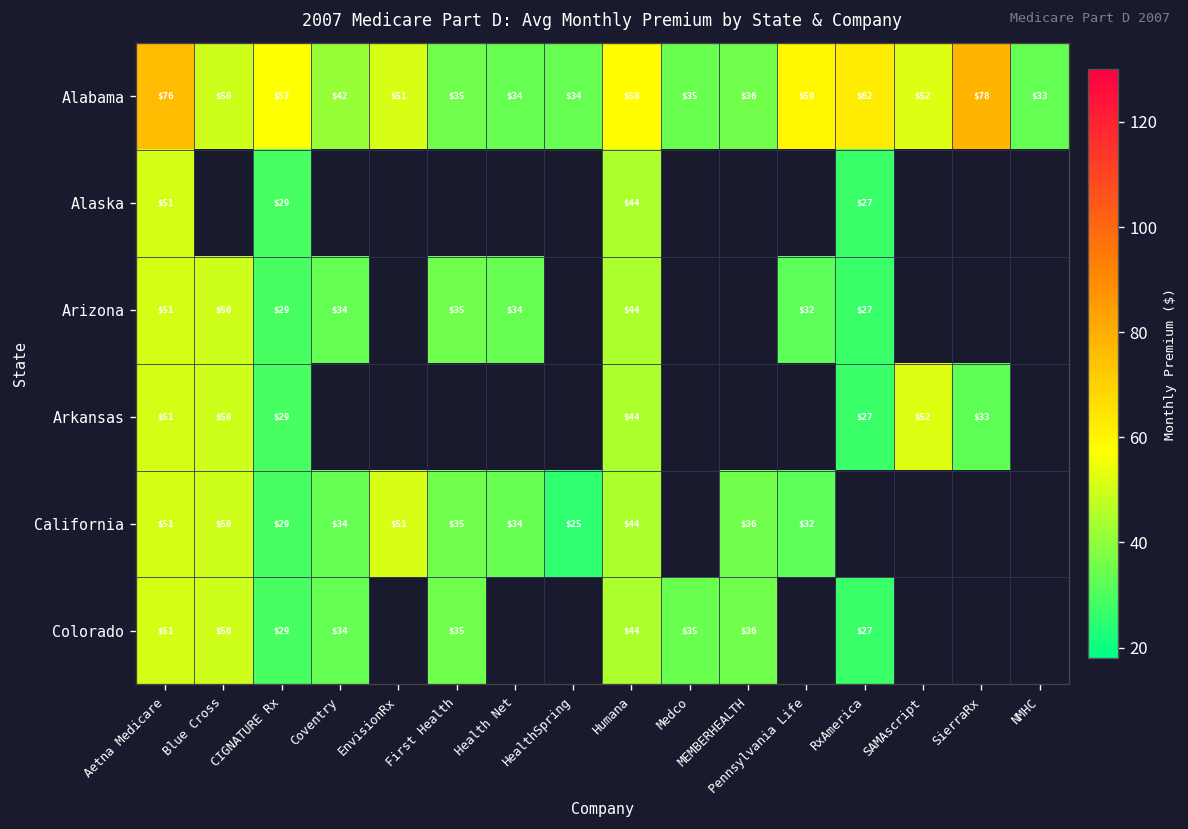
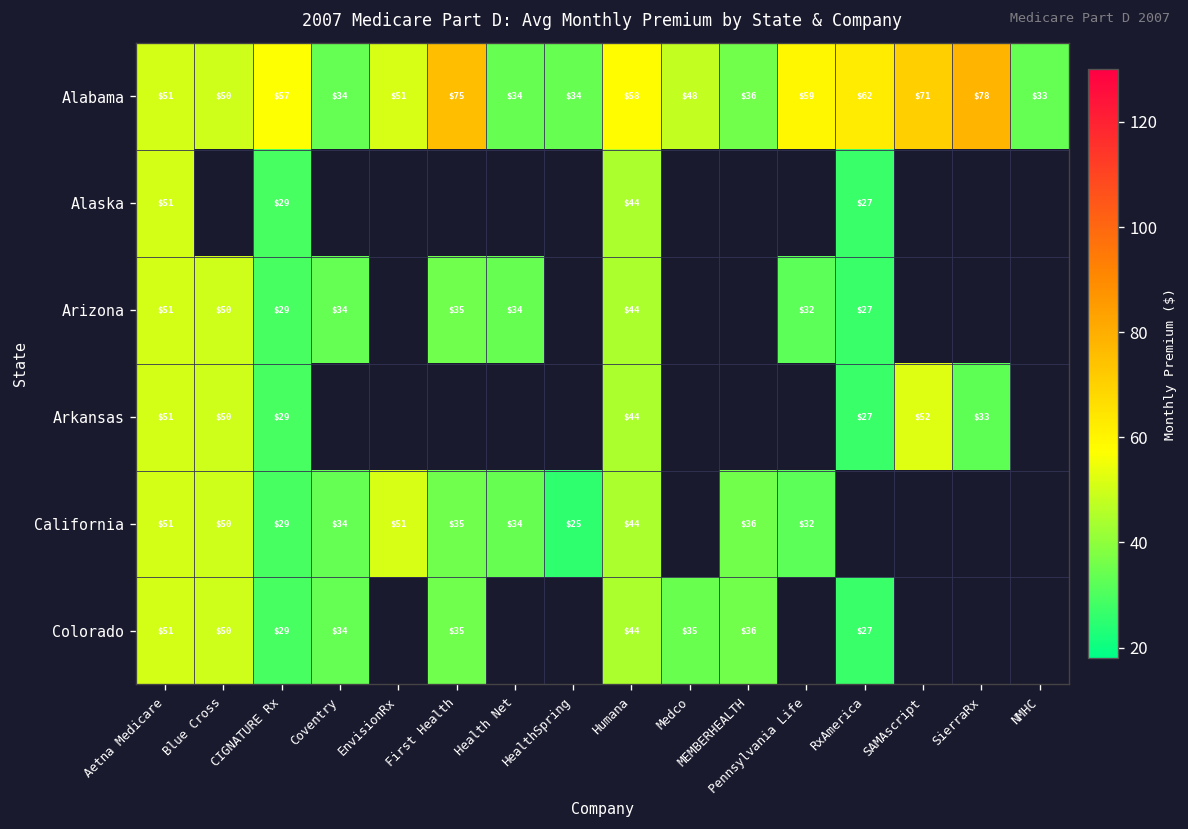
  {
    "Alabama": {
-     "Aetna Medicare": "$76",
+     "Aetna Medicare": "$51",
      "Blue Cross": "$50",
      "CIGNATURE Rx": "$57",
-     "Coventry": "$42",
+     "Coventry": "$34",
      "EnvisionRx": "$51",
-     "First Health": "$35",
+     "First Health": "$75",
      "Health Net": "$34",
      "HealthSpring": "$34",
      "Humana": "$58",
-     "Medco": "$35",
+     "Medco": "$48",
      "MEMBERHEALTH": "$36",
      "Pennsylvania Life": "$59",
      "RxAmerica": "$62",
-     "SAMAscript": "$52",
+     "SAMAscript": "$71",
      "SierraRx": "$78",
      "NMHC": "$33"
    },
    "Alaska": {
      "Aetna Medicare": "$51",
      "CIGNATURE Rx": "$29",
      "Humana": "$44",
      "RxAmerica": "$27"
    },
    "Arizona": {
      "Aetna Medicare": "$51",
      "Blue Cross": "$50",
      "CIGNATURE Rx": "$29",
      "Coventry": "$34",
      "First Health": "$35",
      "Health Net": "$34",
      "Humana": "$44",
      "Pennsylvania Life": "$32",
      "RxAmerica": "$27"
    },
    "Arkansas": {
      "Aetna Medicare": "$51",
      "Blue Cross": "$50",
      "CIGNATURE Rx": "$29",
      "Humana": "$44",
      "RxAmerica": "$27",
      "SAMAscript": "$52",
      "SierraRx": "$33"
    },
    "California": {
      "Aetna Medicare": "$51",
      "Blue Cross": "$50",
      "CIGNATURE Rx": "$29",
      "Coventry": "$34",
      "EnvisionRx": "$51",
      "First Health": "$35",
      "Health Net": "$34",
      "HealthSpring": "$25",
      "Humana": "$44",
      "MEMBERHEALTH": "$36",
      "Pennsylvania Life": "$32"
    },
    "Colorado": {
      "Aetna Medicare": "$51",
      "Blue Cross": "$50",
      "CIGNATURE Rx": "$29",
      "Coventry": "$34",
      "First Health": "$35",
      "Humana": "$44",
      "Medco": "$35",
      "MEMBERHEALTH": "$36",
      "RxAmerica": "$27"
    }
  }
